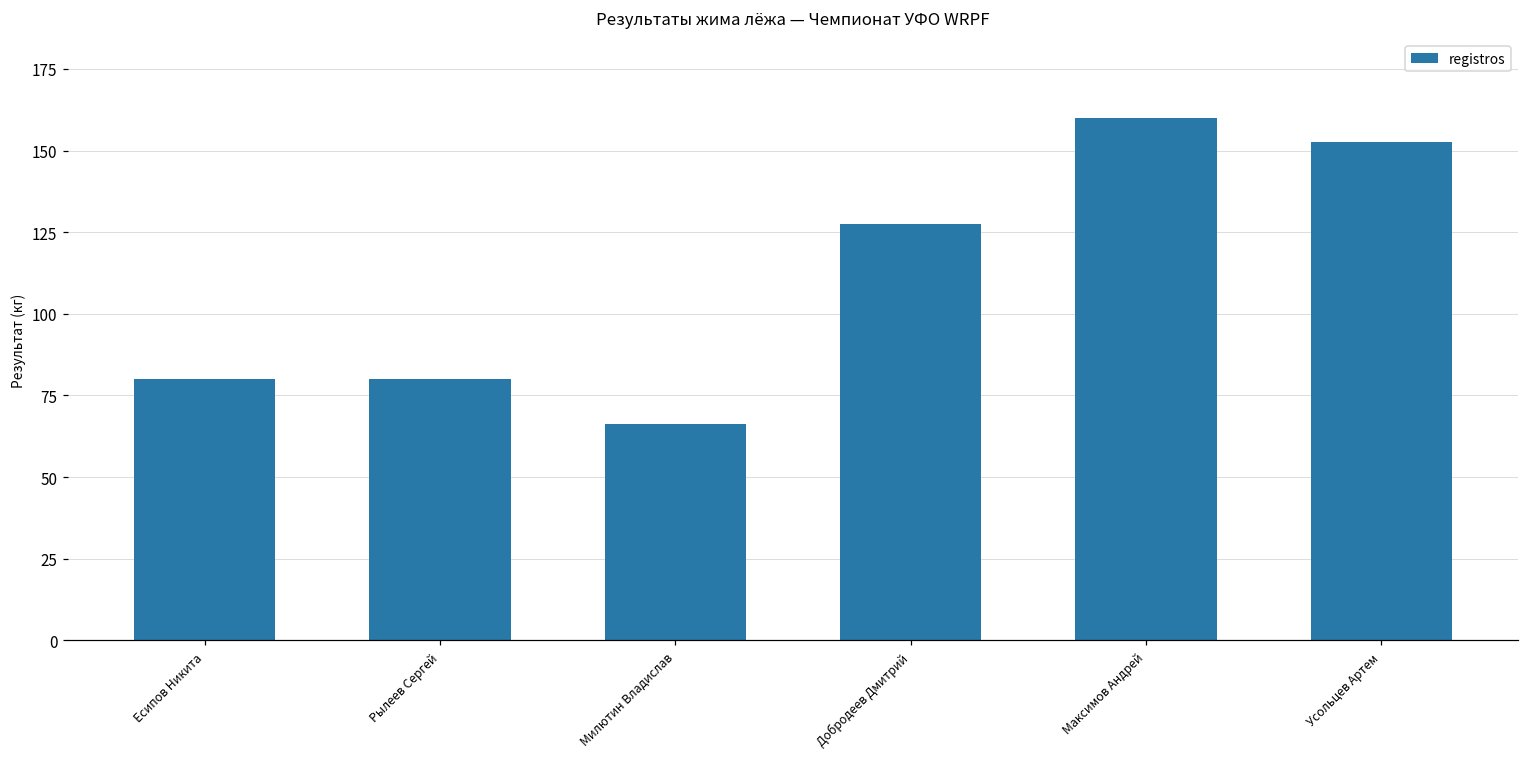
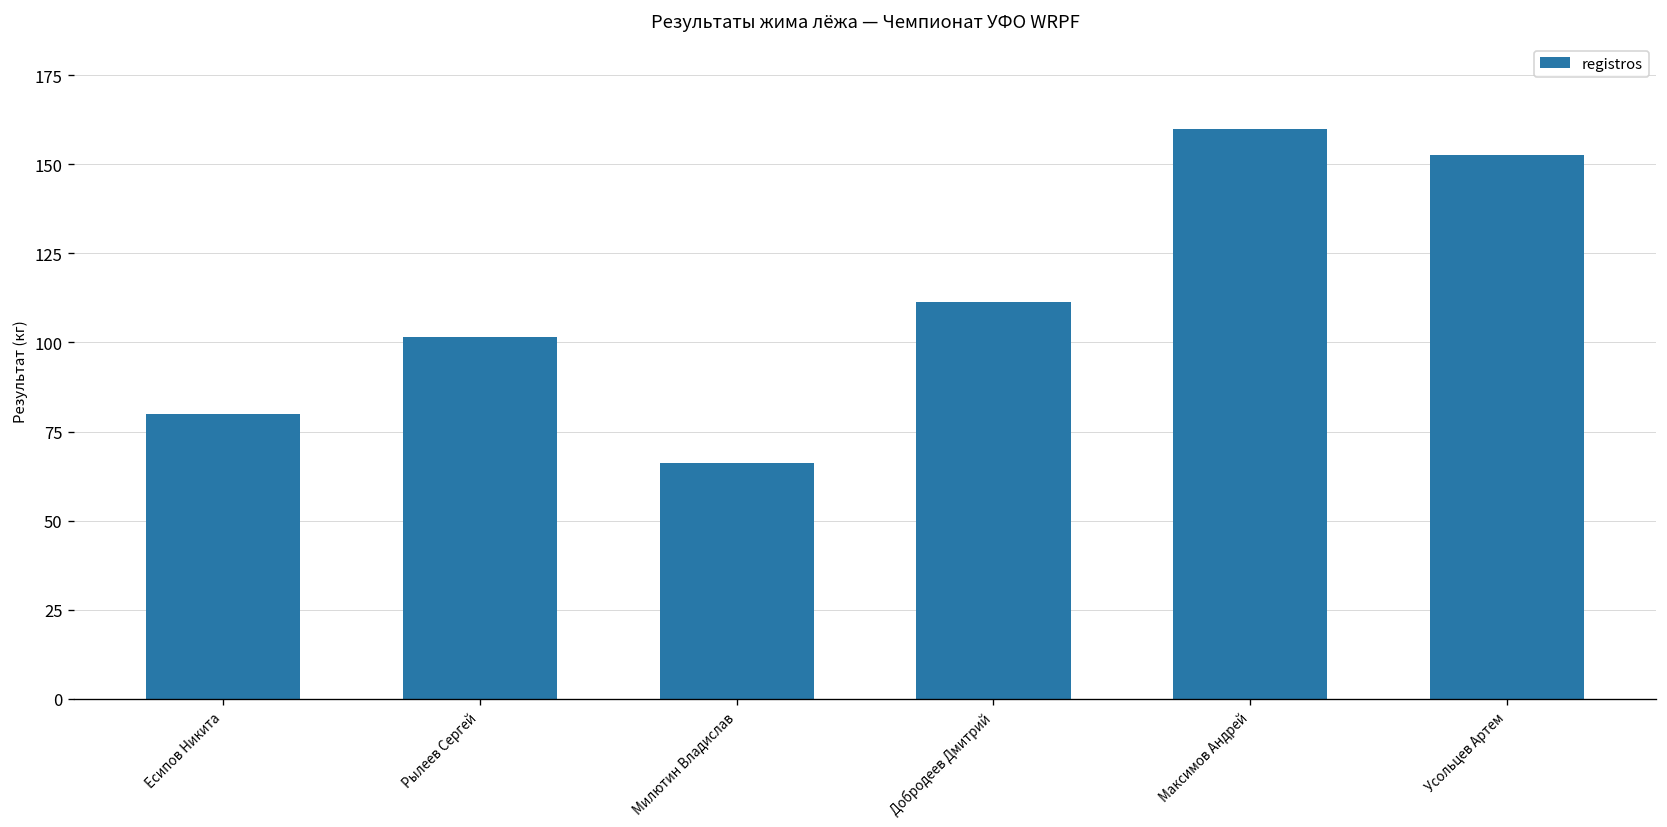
  {
    "Есипов Никита": 80,
-   "Рылеев Сергей": 80,
+   "Рылеев Сергей": 102,
    "Милютин Владислав": 66,
-   "Добродеев Дмитрий": 128,
+   "Добродеев Дмитрий": 111,
    "Максимов Андрей": 160,
    "Усольцев Артем": 153
  }
